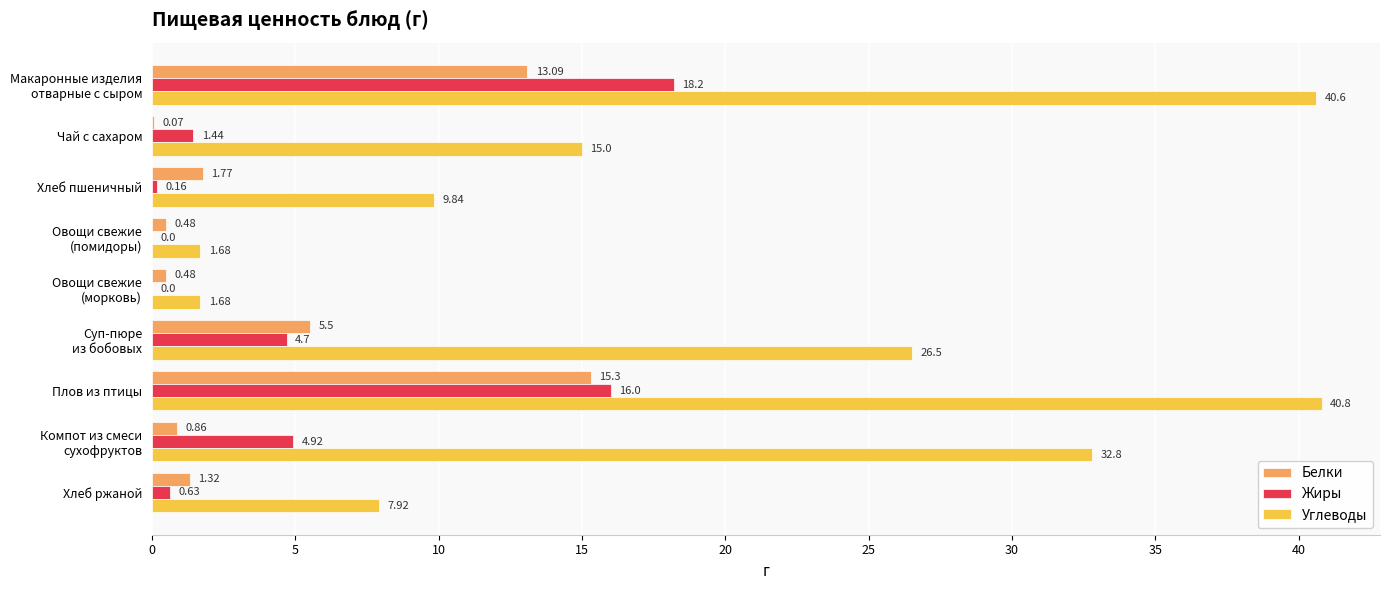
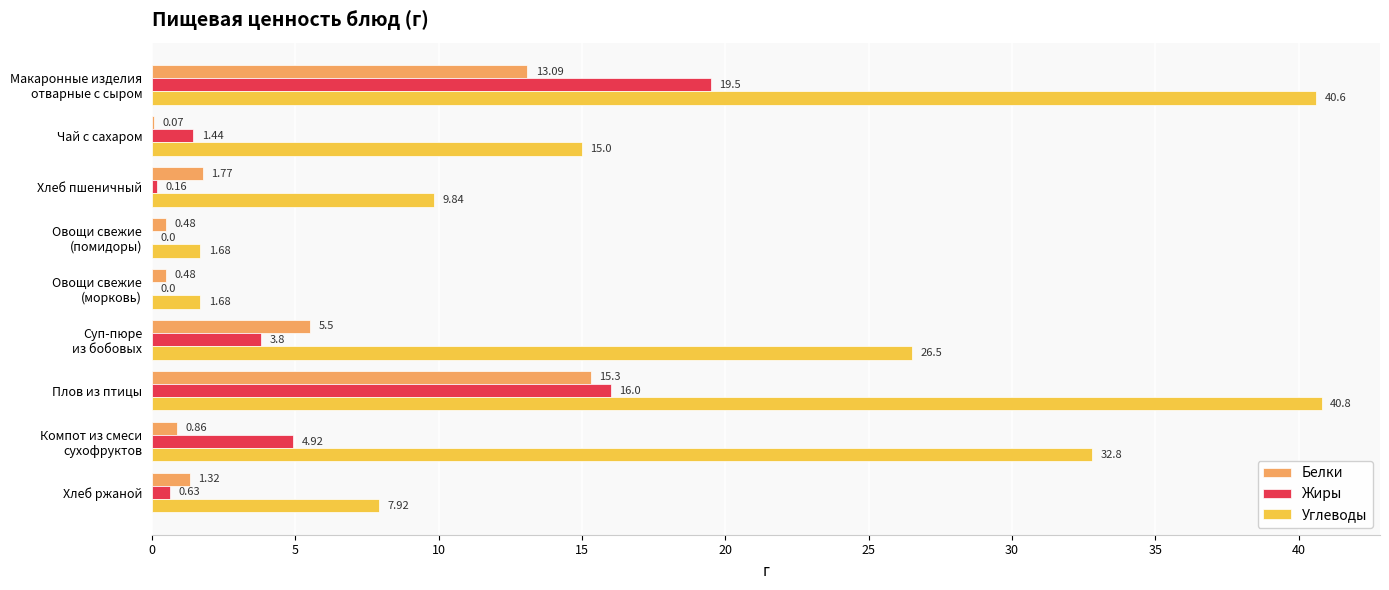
  {
    "Жиры": {
-     "Макаронные изделия отварные с сыром": 18.2,
+     "Макаронные изделия отварные с сыром": 19.5,
      "Чай с сахаром": 1.44,
      "Хлеб пшеничный": 0.16,
      "Овощи свежие (помидоры)": 0.0,
      "Овощи свежие (морковь)": 0.0,
-     "Суп-пюре из бобовых": 4.7,
+     "Суп-пюре из бобовых": 3.8,
      "Плов из птицы": 16.0,
      "Компот из смеси сухофруктов": 4.92,
      "Хлеб ржаной": 0.63
    }
  }
